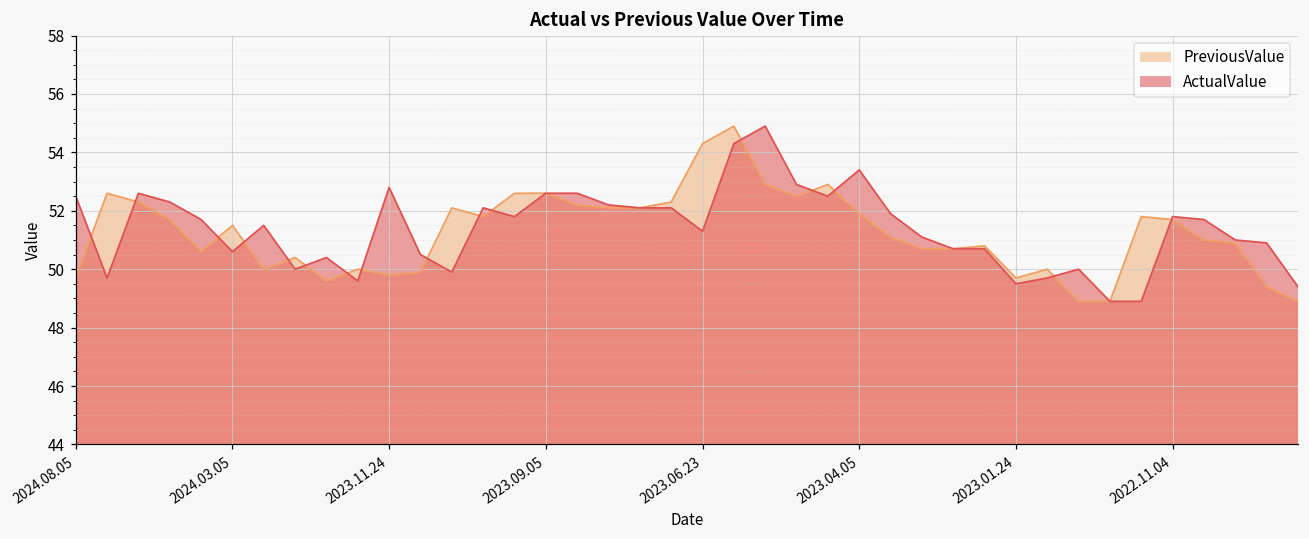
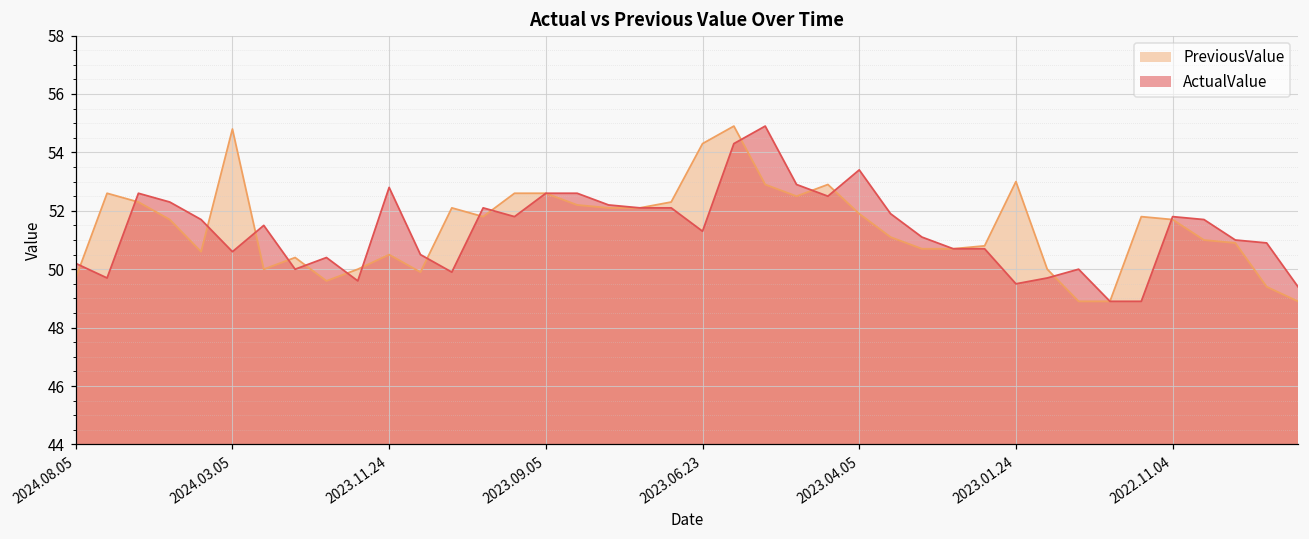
  {
    "PreviousValue": {
      "2024.08.05": 49.7,
-     "2024.03.05": 51.5,
-     "2023.11.24": 49.8,
+     "2024.03.05": 54.8,
+     "2023.11.24": 50.5,
      "2023.06.23": 54.3,
      "2023.04.05": 51.9,
-     "2023.01.24": 49.7,
+     "2023.01.24": 53.0,
      "2022.11.04": 51.7
    },
    "ActualValue": {
-     "2024.08.05": 52.5,
+     "2024.08.05": 50.2,
      "2024.03.05": 50.6,
      "2023.11.24": 52.8,
      "2023.06.23": 51.3,
      "2023.04.05": 53.4,
      "2023.01.24": 49.5,
      "2022.11.04": 51.8
    }
  }
